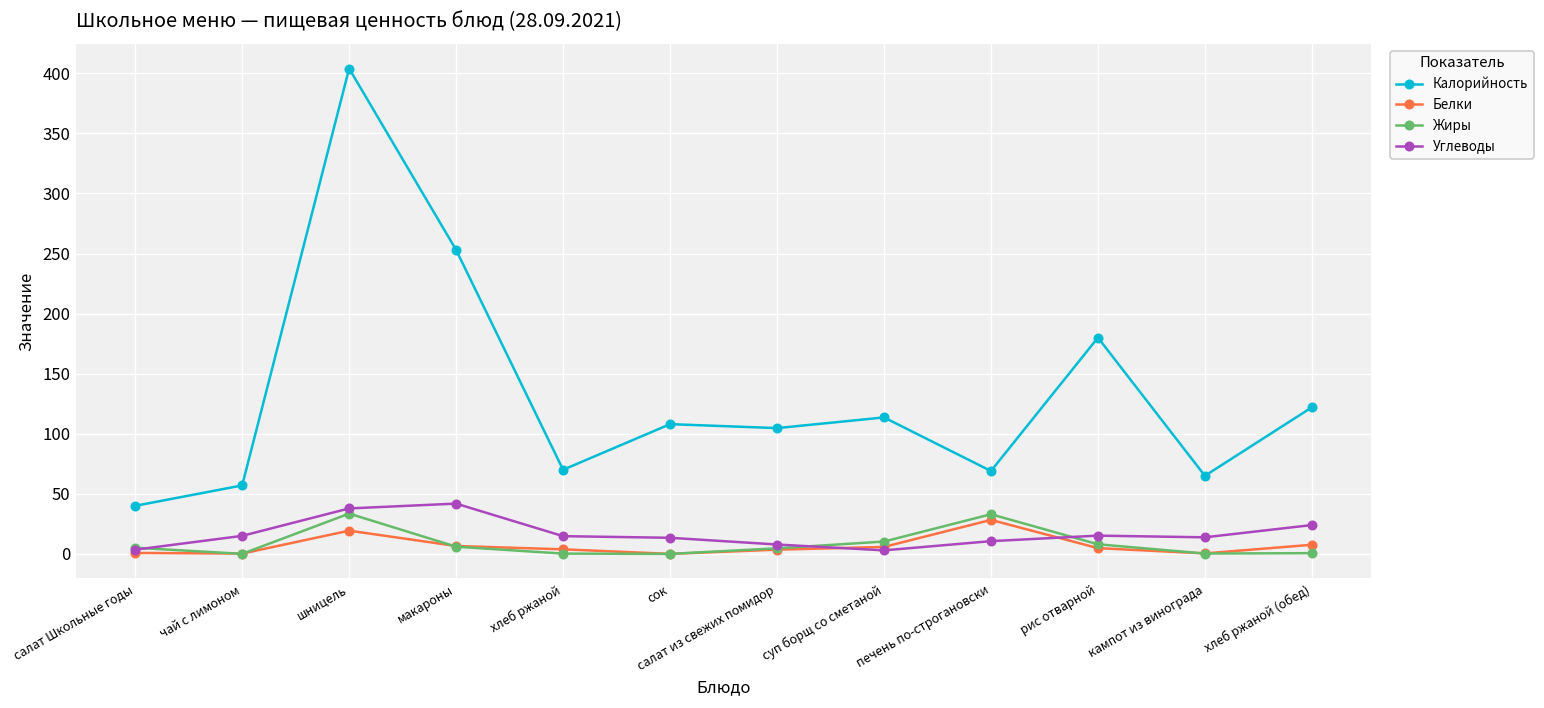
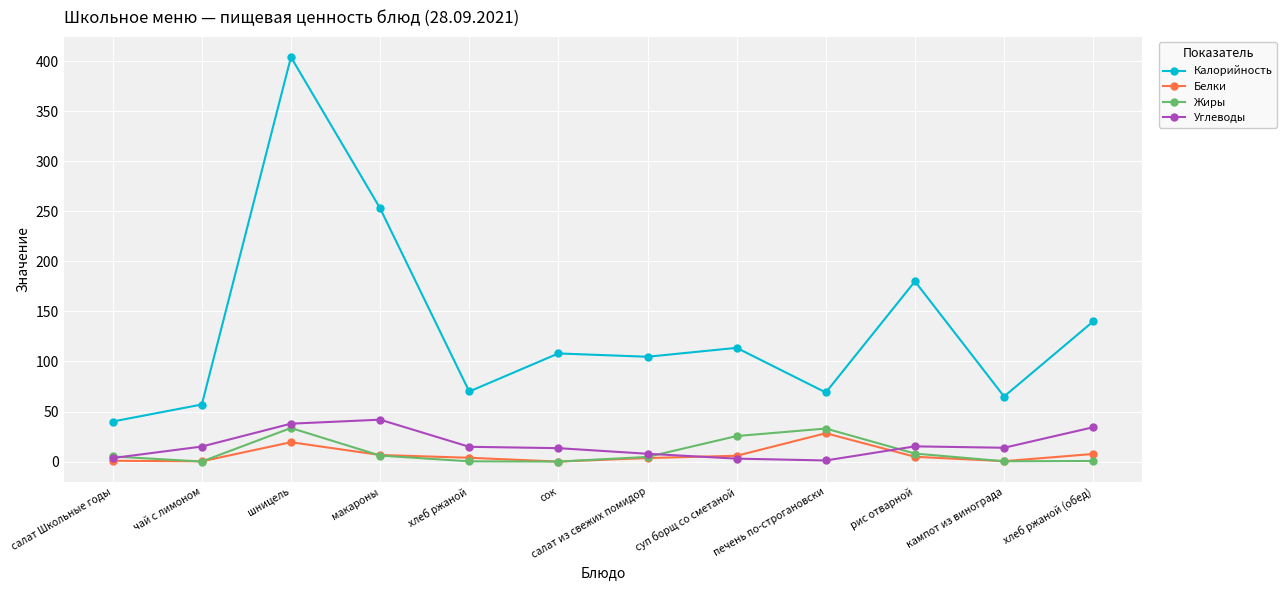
  {
    "Калорийность": {
      "салат Школьные годы": 40,
      "чай с лимоном": 57,
      "шницель": 404,
      "макароны": 253,
      "хлеб ржаной": 70,
      "сок": 108,
      "салат из свежих помидор": 105,
      "суп борщ со сметаной": 114,
      "печень по-строгановски": 69,
      "рис отварной": 180,
      "кампот из винограда": 65,
-     "хлеб ржаной (обед)": 122
+     "хлеб ржаной (обед)": 140
    },
    "Белки": {
      "салат Школьные годы": 1,
      "шницель": 19,
      "хлеб ржаной": 4,
      "суп борщ со сметаной": 6,
      "печень по-строгановски": 28,
      "рис отварной": 5,
      "хлеб ржаной (обед)": 8
    },
    "Жиры": {
      "шницель": 34,
      "хлеб ржаной": 0,
-     "суп борщ со сметаной": 10,
+     "суп борщ со сметаной": 26,
      "печень по-строгановски": 33,
      "рис отварной": 8,
      "хлеб ржаной (обед)": 1
    },
    "Углеводы": {
      "чай с лимоном": 15,
      "шницель": 38,
      "макароны": 42,
      "хлеб ржаной": 15,
      "сок": 13,
      "салат из свежих помидор": 8,
      "суп борщ со сметаной": 3,
-     "печень по-строгановски": 11,
+     "печень по-строгановски": 1,
      "рис отварной": 15,
      "кампот из винограда": 14,
-     "хлеб ржаной (обед)": 24
+     "хлеб ржаной (обед)": 34
    }
  }
